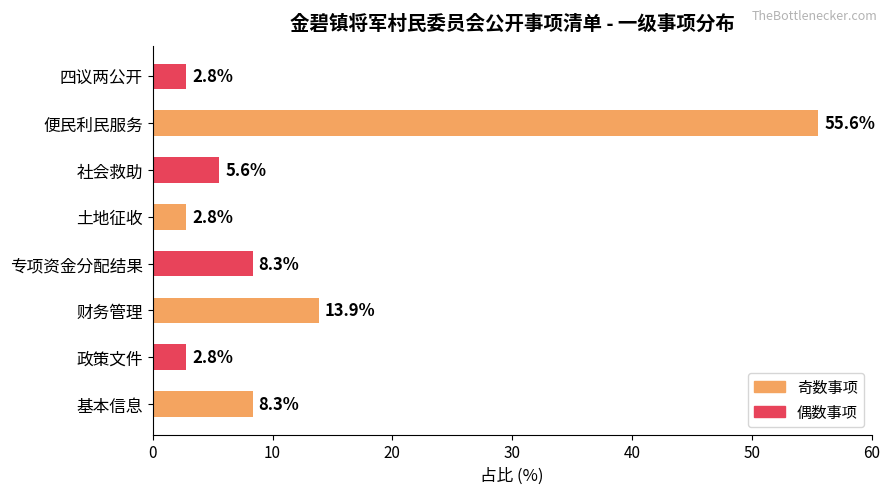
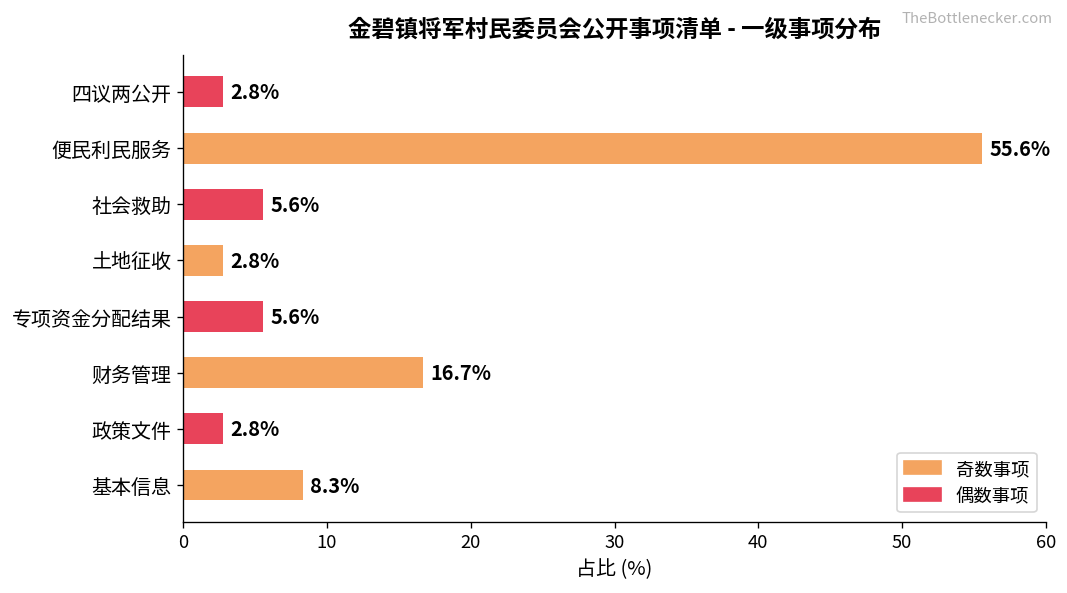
  {
    "四议两公开": "2.8%",
    "便民利民服务": "55.6%",
    "社会救助": "5.6%",
    "土地征收": "2.8%",
-   "专项资金分配结果": "8.3%",
-   "财务管理": "13.9%",
+   "专项资金分配结果": "5.6%",
+   "财务管理": "16.7%",
    "政策文件": "2.8%",
    "基本信息": "8.3%"
  }
